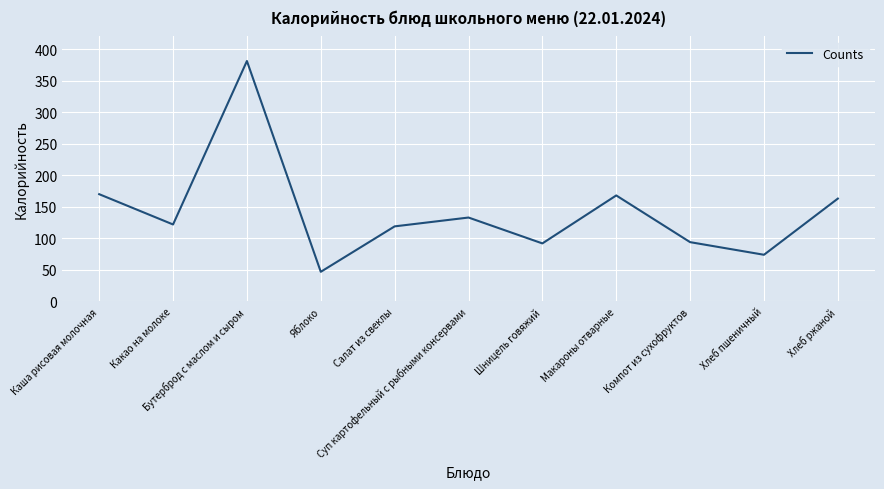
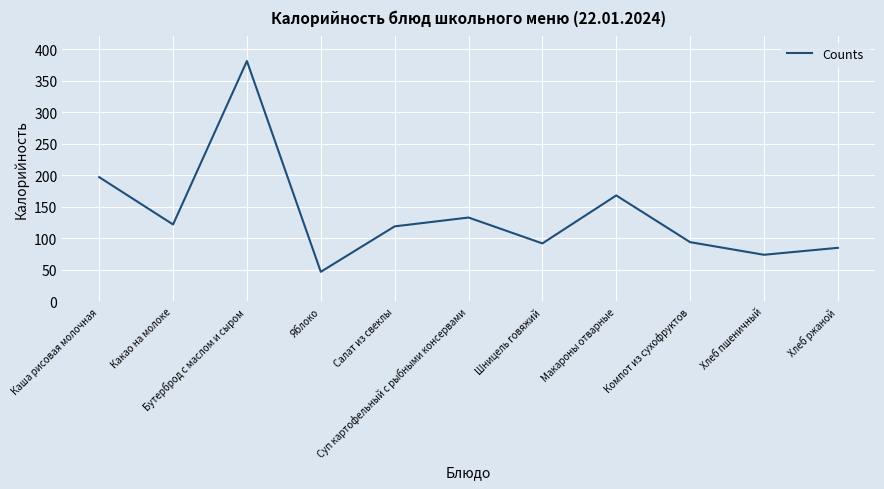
  {
-   "Каша рисовая молочная": 170,
+   "Каша рисовая молочная": 200,
    "Какао на молоке": 120,
    "Бутерброд с маслом и сыром": 380,
    "Яблоко": 50,
    "Салат из свеклы": 120,
    "Суп картофельный с рыбными консервами": 130,
    "Шницель говяжий": 90,
    "Макароны отварные": 170,
    "Компот из сухофруктов": 90,
    "Хлеб пшеничный": 70,
-   "Хлеб ржаной": 160
+   "Хлеб ржаной": 90
  }
